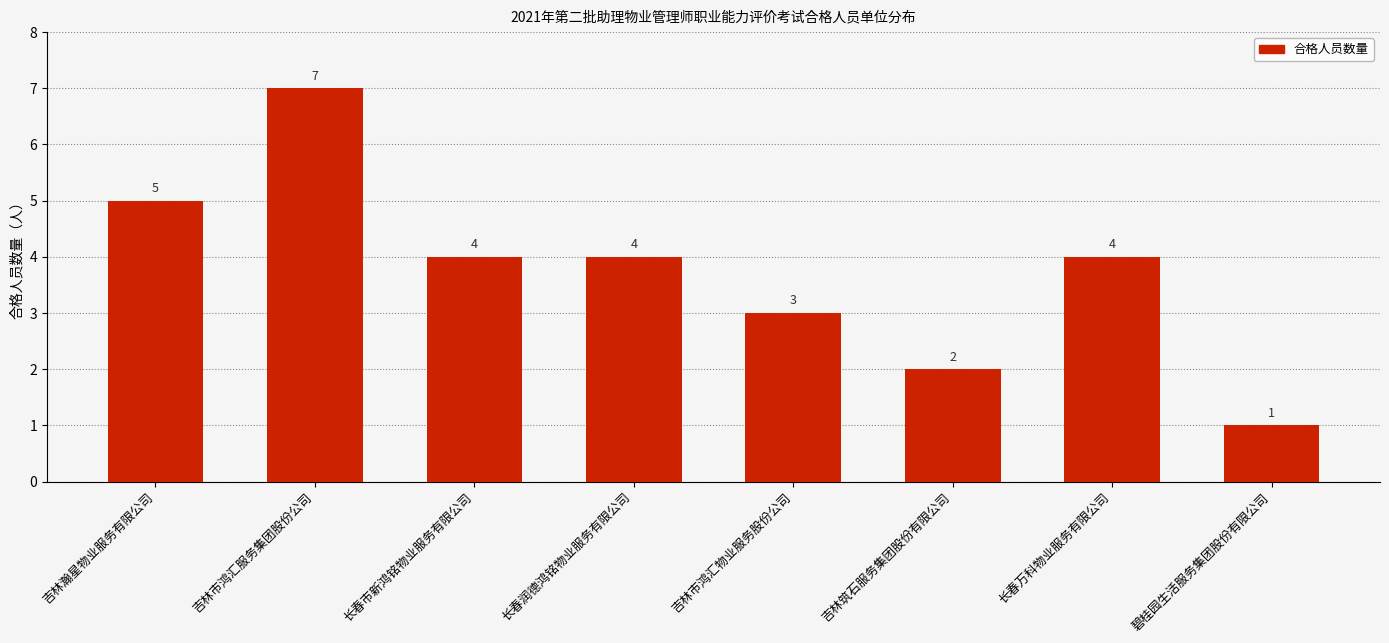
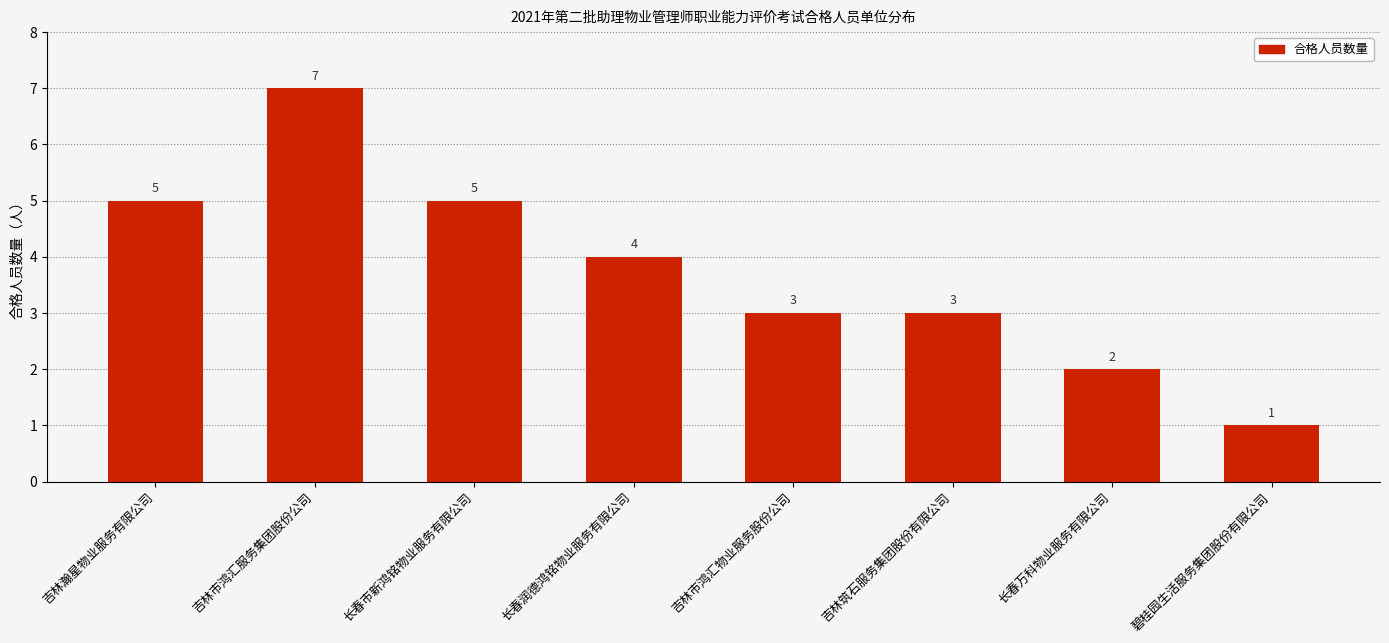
  {
    "吉林瀚星物业服务有限公司": 5,
    "吉林市鸿汇服务集团股份公司": 7,
-   "长春市新鸿铭物业服务有限公司": 4,
+   "长春市新鸿铭物业服务有限公司": 5,
    "长春润德鸿铭物业服务有限公司": 4,
    "吉林市鸿汇物业服务股份公司": 3,
-   "吉林筑石服务集团股份有限公司": 2,
-   "长春万科物业服务有限公司": 4,
+   "吉林筑石服务集团股份有限公司": 3,
+   "长春万科物业服务有限公司": 2,
    "碧桂园生活服务集团股份有限公司": 1
  }
